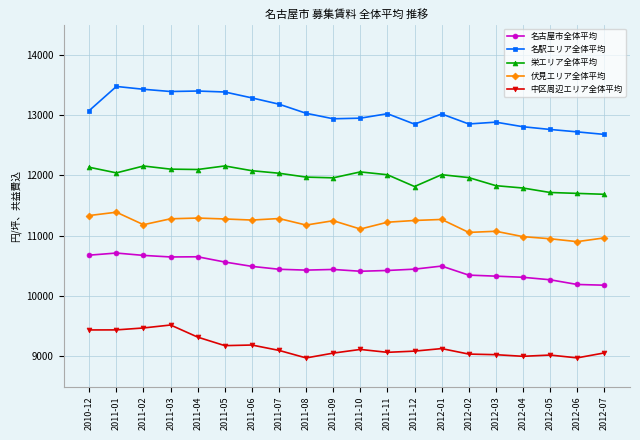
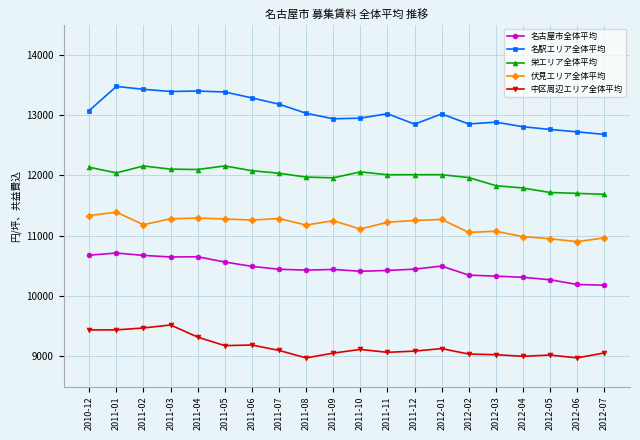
  {
    "名古屋市全体平均": {
      "2010-12": 10700,
      "2011-01": 10700,
      "2011-02": 10700,
      "2011-03": 10600,
      "2011-04": 10700,
      "2011-05": 10600,
      "2011-06": 10500,
      "2011-07": 10400,
      "2011-08": 10400,
      "2011-09": 10400,
      "2011-10": 10400,
      "2011-11": 10400,
      "2011-12": 10400,
      "2012-01": 10500,
      "2012-02": 10300,
      "2012-03": 10300,
      "2012-04": 10300,
      "2012-05": 10300,
      "2012-06": 10200,
      "2012-07": 10200
    },
    "名駅エリア全体平均": {
      "2010-12": 13100,
      "2011-01": 13500,
      "2011-02": 13400,
      "2011-03": 13400,
      "2011-04": 13400,
      "2011-05": 13400,
      "2011-06": 13300,
      "2011-07": 13200,
      "2011-08": 13000,
      "2011-09": 12900,
      "2011-10": 12900,
      "2011-11": 13000,
      "2011-12": 12900,
      "2012-01": 13000,
      "2012-02": 12900,
      "2012-03": 12900,
      "2012-04": 12800,
      "2012-05": 12800,
      "2012-06": 12700,
      "2012-07": 12700
    },
    "栄エリア全体平均": {
      "2010-12": 12100,
      "2011-01": 12000,
      "2011-02": 12200,
      "2011-03": 12100,
      "2011-04": 12100,
      "2011-05": 12200,
      "2011-06": 12100,
      "2011-07": 12000,
      "2011-08": 12000,
      "2011-09": 12000,
      "2011-10": 12100,
      "2011-11": 12000,
-     "2011-12": 11800,
+     "2011-12": 12000,
      "2012-01": 12000,
      "2012-02": 12000,
      "2012-03": 11800,
      "2012-04": 11800,
      "2012-05": 11700,
      "2012-06": 11700,
      "2012-07": 11700
    },
    "伏見エリア全体平均": {
      "2010-12": 11300,
      "2011-01": 11400,
      "2011-02": 11200,
      "2011-03": 11300,
      "2011-04": 11300,
      "2011-05": 11300,
      "2011-06": 11300,
      "2011-07": 11300,
      "2011-08": 11200,
      "2011-09": 11200,
      "2011-10": 11100,
      "2011-11": 11200,
      "2011-12": 11300,
      "2012-01": 11300,
      "2012-02": 11100,
      "2012-03": 11100,
      "2012-04": 11000,
      "2012-05": 11000,
      "2012-06": 10900,
      "2012-07": 11000
    },
    "中区周辺エリア全体平均": {
      "2010-12": 9400,
      "2011-01": 9400,
      "2011-02": 9500,
      "2011-03": 9500,
      "2011-04": 9300,
      "2011-05": 9200,
      "2011-06": 9200,
      "2011-07": 9100,
      "2011-08": 9000,
      "2011-09": 9100,
      "2011-10": 9100,
      "2011-11": 9100,
      "2011-12": 9100,
      "2012-01": 9100,
      "2012-02": 9000,
      "2012-03": 9000,
      "2012-04": 9000,
      "2012-05": 9000,
      "2012-06": 9000,
      "2012-07": 9100
    }
  }
